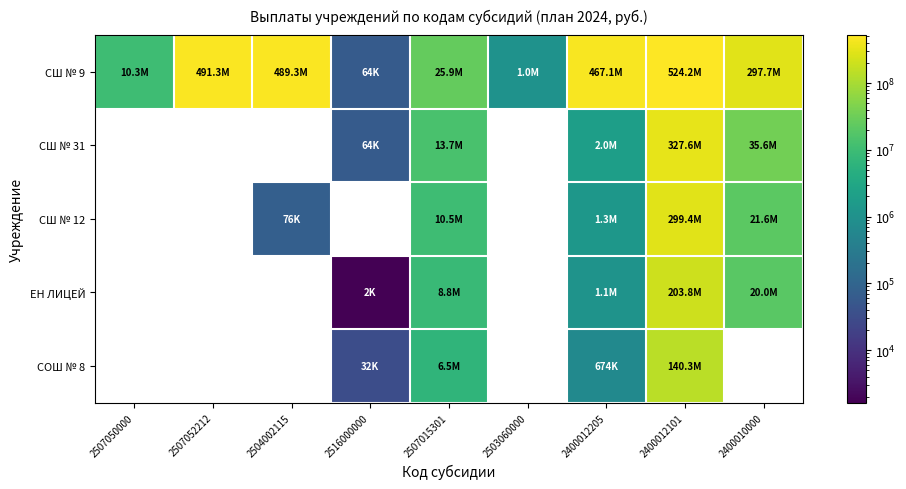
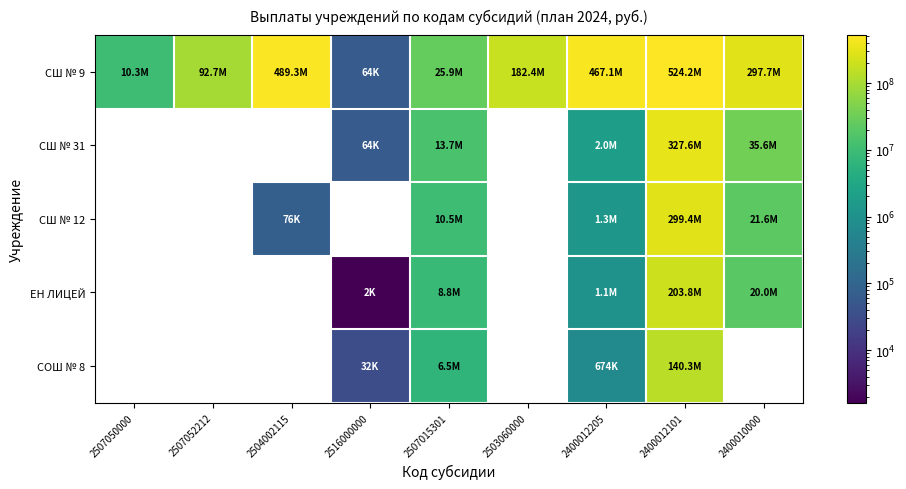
  {
    "СШ № 9": {
      "2507050000": "10.3M",
-     "2507052212": "491.3M",
+     "2507052212": "92.7M",
      "2504002115": "489.3M",
      "2516000000": "64K",
      "2507015301": "25.9M",
-     "2503060000": "1.0M",
+     "2503060000": "182.4M",
      "2400012205": "467.1M",
      "2400012101": "524.2M",
      "2400010000": "297.7M"
    },
    "СШ № 31": {
      "2516000000": "64K",
      "2507015301": "13.7M",
      "2400012205": "2.0M",
      "2400012101": "327.6M",
      "2400010000": "35.6M"
    },
    "СШ № 12": {
      "2504002115": "76K",
      "2507015301": "10.5M",
      "2400012205": "1.3M",
      "2400012101": "299.4M",
      "2400010000": "21.6M"
    },
    "ЕН ЛИЦЕЙ": {
      "2516000000": "2K",
      "2507015301": "8.8M",
      "2400012205": "1.1M",
      "2400012101": "203.8M",
      "2400010000": "20.0M"
    },
    "СОШ № 8": {
      "2516000000": "32K",
      "2507015301": "6.5M",
      "2400012205": "674K",
      "2400012101": "140.3M"
    }
  }
